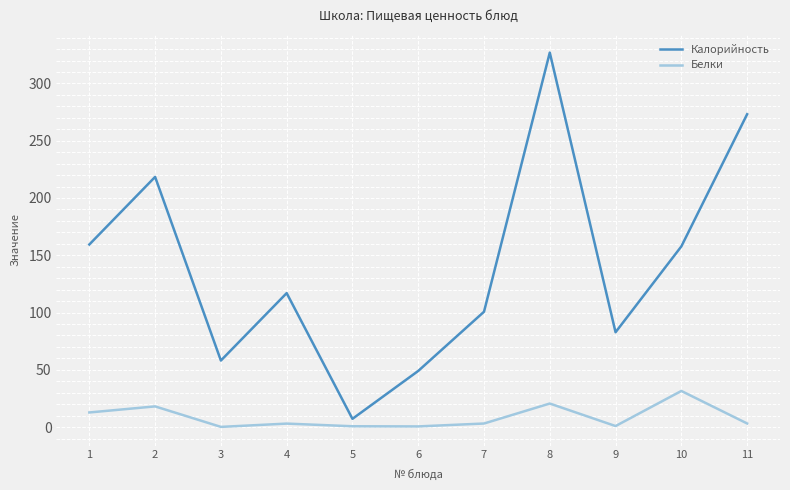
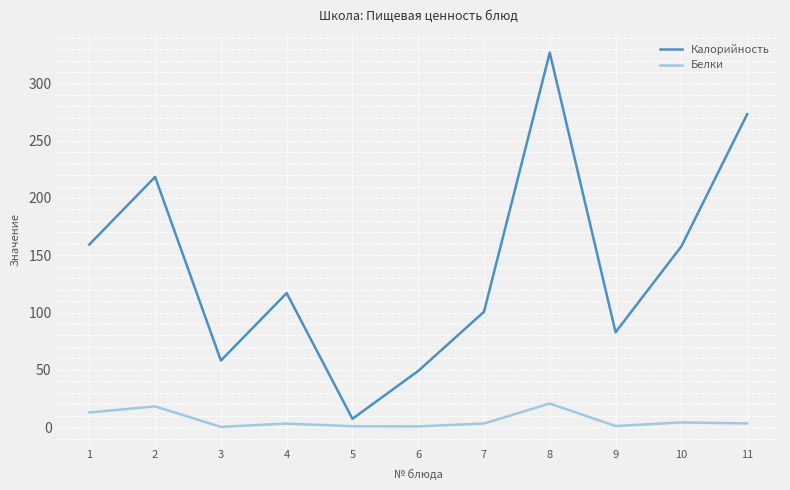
  {
    "Калорийность": {
      "1": 159,
      "2": 218,
      "3": 58,
      "4": 117,
      "5": 7,
      "6": 49,
      "7": 101,
      "8": 327,
      "9": 83,
      "10": 158,
      "11": 273
    },
    "Белки": {
      "1": 13,
      "2": 18,
      "3": 0,
      "4": 3,
      "5": 1,
      "6": 1,
      "7": 3,
      "8": 21,
      "9": 1,
-     "10": 32,
+     "10": 4,
      "11": 3
    }
  }
